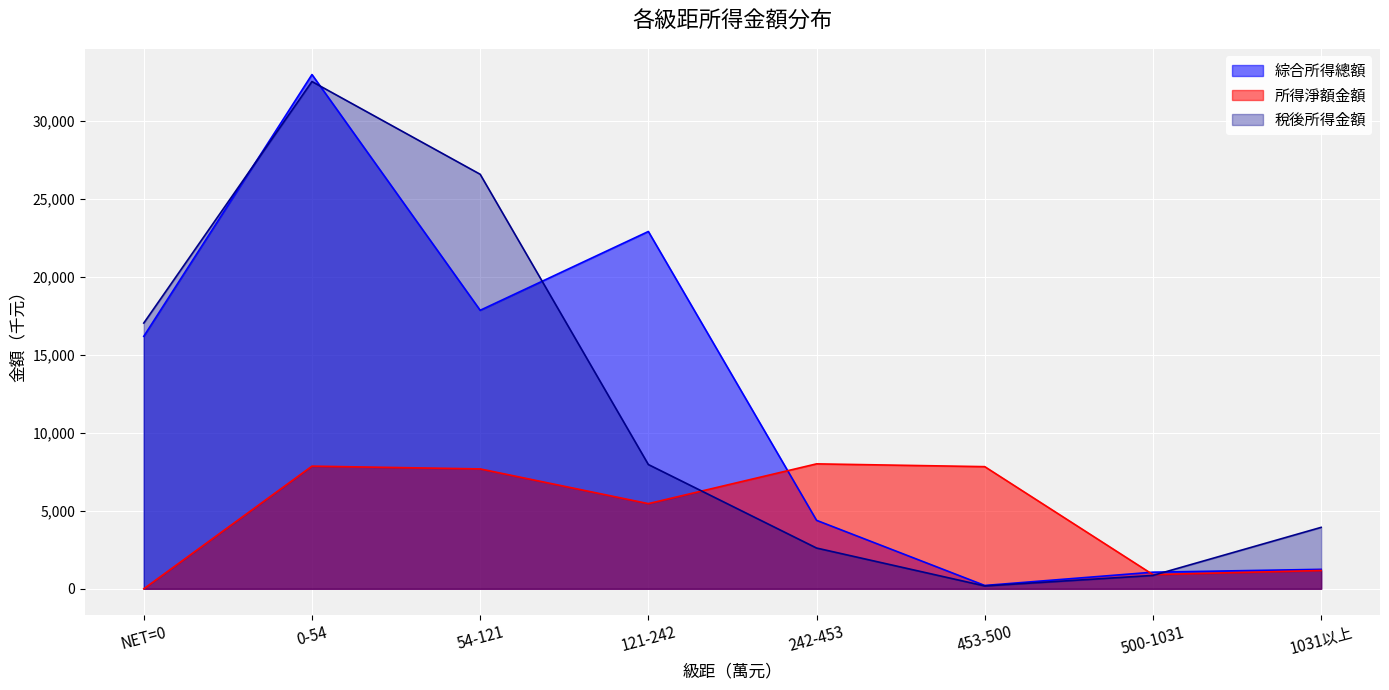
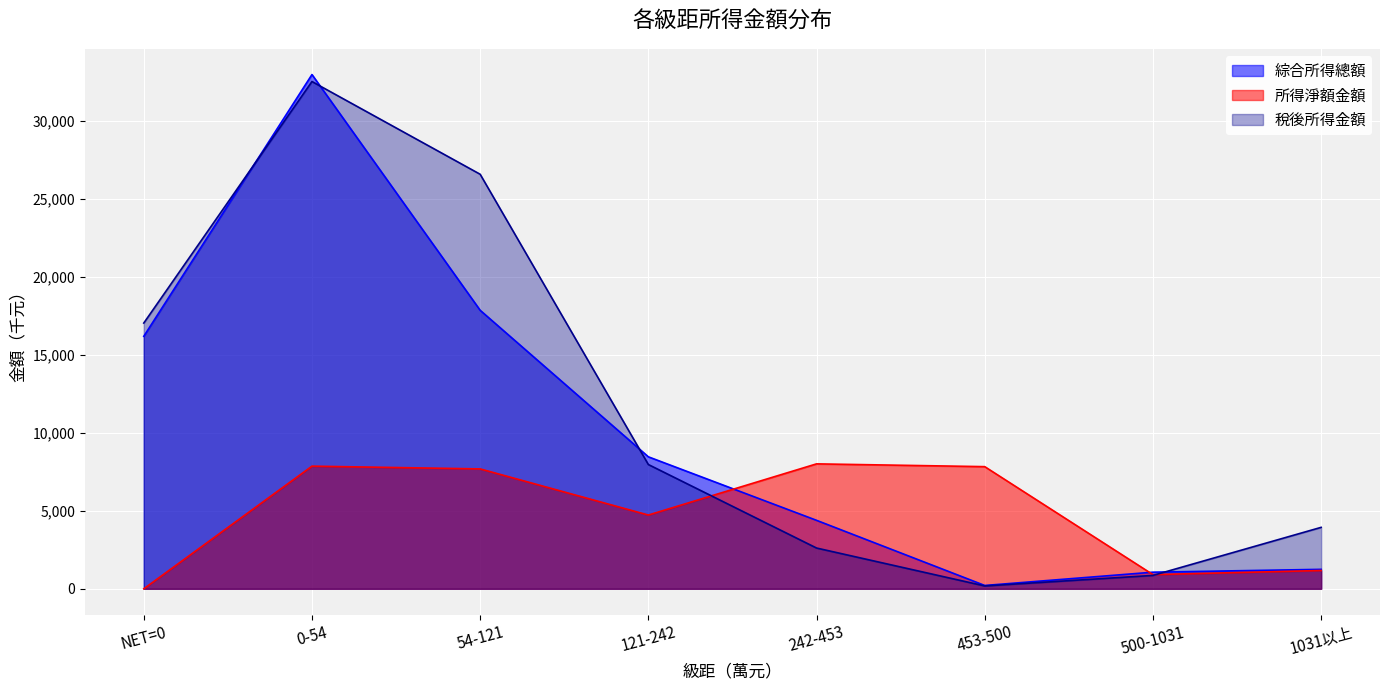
  {
    "綜合所得總額": {
      "NET=0": "16,200",
      "0-54": "33,000",
      "54-121": "17,800",
-     "121-242": "22,900",
+     "121-242": "8,500",
      "242-453": "4,400"
    },
    "所得淨額金額": {
      "NET=0": "0",
      "0-54": "7,900",
      "54-121": "7,700",
-     "121-242": "5,500",
+     "121-242": "4,700",
      "242-453": "8,000",
      "453-500": "7,800"
    },
    "稅後所得金額": {
      "NET=0": "17,000",
      "0-54": "32,500",
      "54-121": "26,600",
      "121-242": "8,000",
      "242-453": "2,600",
      "1031以上": "3,900"
    }
  }
